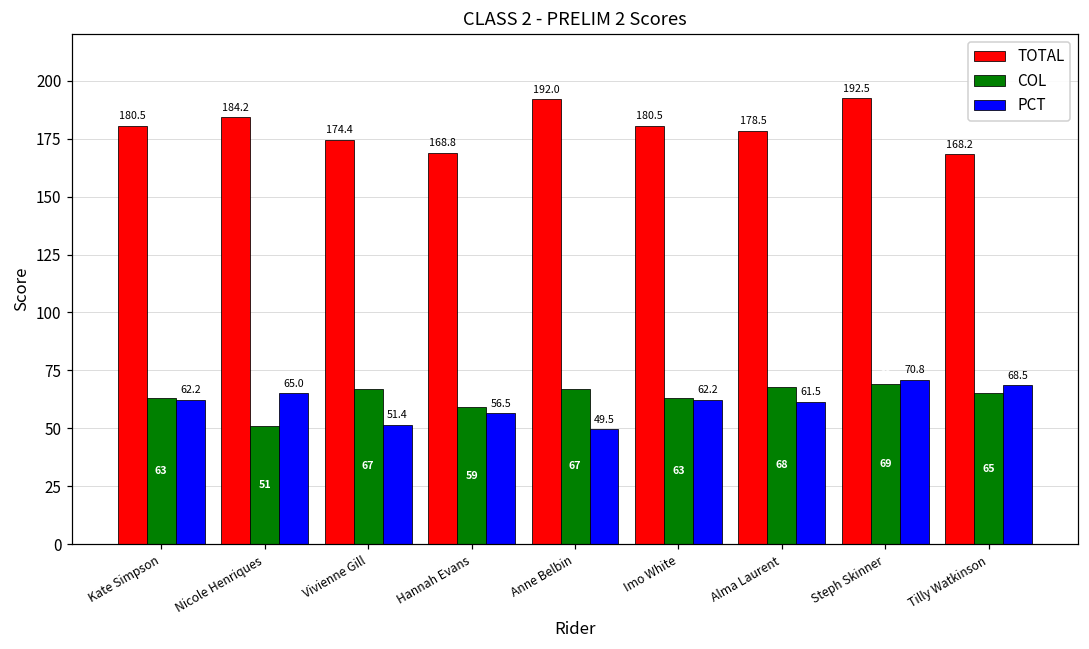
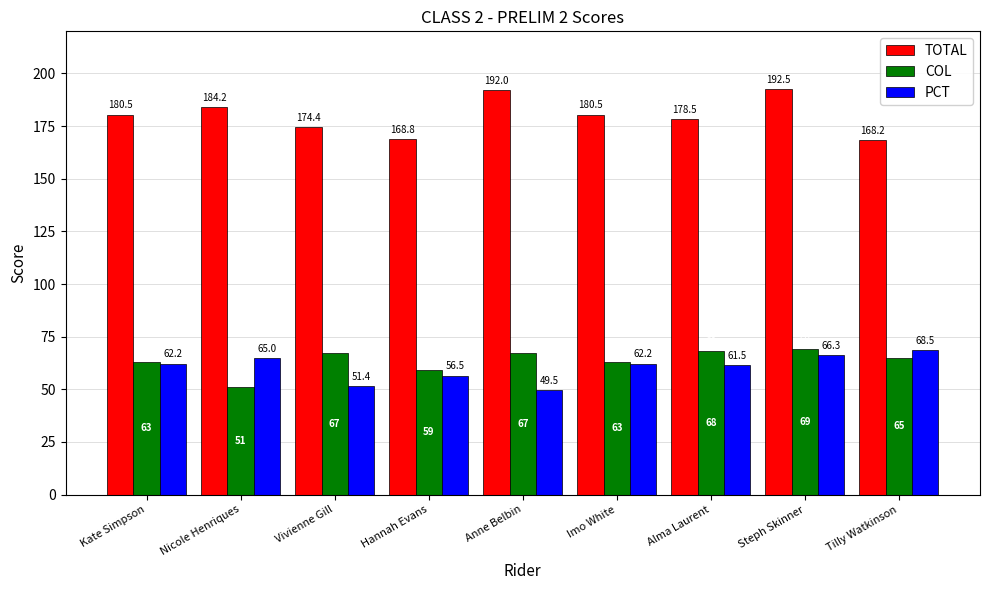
  {
    "TOTAL": {
      "Kate Simpson": 180.5,
      "Nicole Henriques": 184.2,
      "Vivienne Gill": 174.4,
      "Hannah Evans": 168.8,
      "Anne Belbin": 192.0,
      "Imo White": 180.5,
      "Alma Laurent": 178.5,
      "Steph Skinner": 192.5,
      "Tilly Watkinson": 168.2
    },
    "COL": {
      "Kate Simpson": 63,
      "Nicole Henriques": 51,
      "Vivienne Gill": 67,
      "Hannah Evans": 59,
      "Anne Belbin": 67,
      "Imo White": 63,
      "Alma Laurent": 68,
      "Steph Skinner": 69,
      "Tilly Watkinson": 65
    },
    "PCT": {
      "Kate Simpson": 62.2,
      "Nicole Henriques": 65.0,
      "Vivienne Gill": 51.4,
      "Hannah Evans": 56.5,
      "Anne Belbin": 49.5,
      "Imo White": 62.2,
      "Alma Laurent": 61.5,
-     "Steph Skinner": 70.8,
+     "Steph Skinner": 66.3,
      "Tilly Watkinson": 68.5
    }
  }
